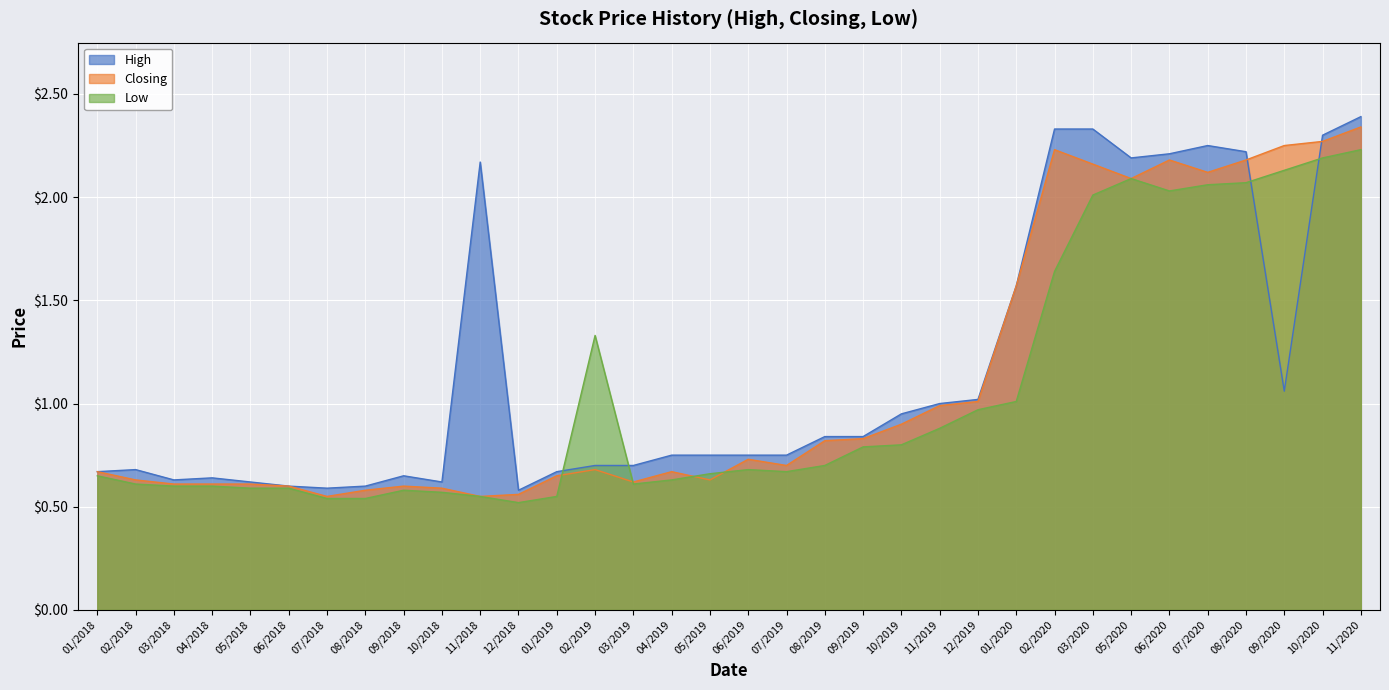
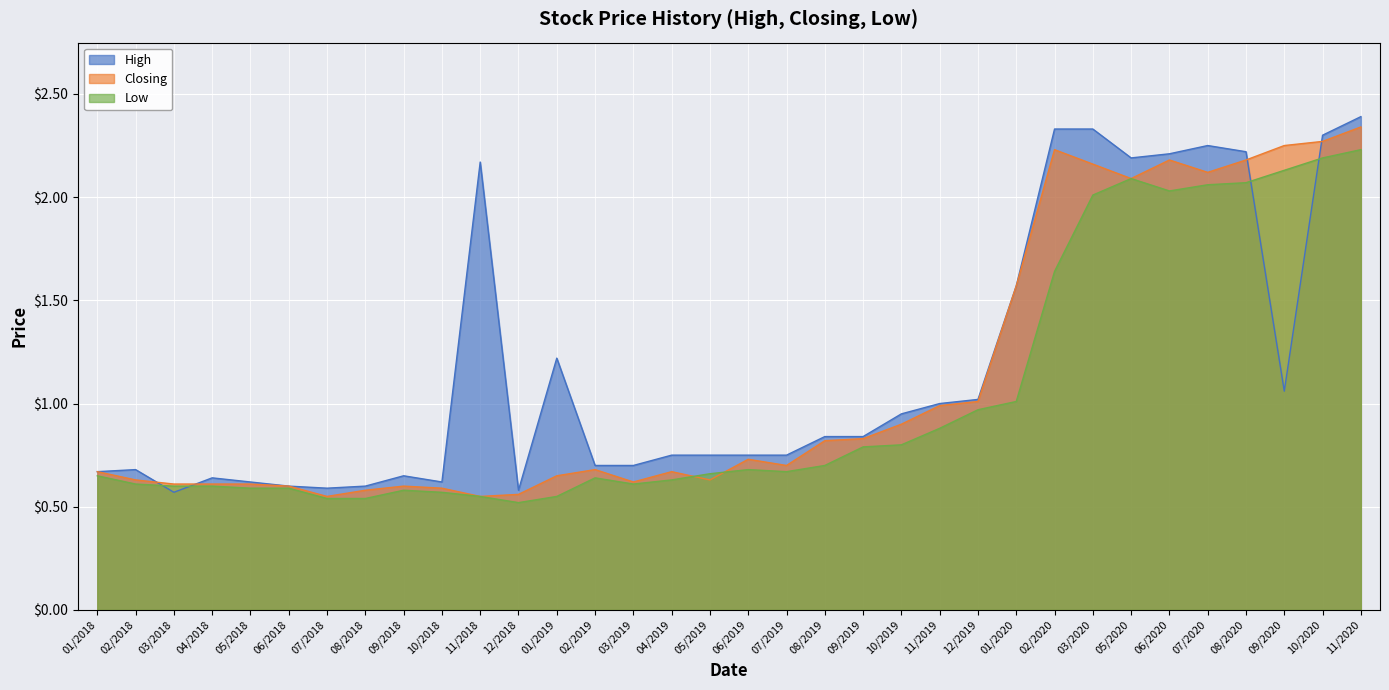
  {
    "High": {
      "02/2018": "$0.68",
-     "03/2018": "$0.63",
+     "03/2018": "$0.57",
      "04/2018": "$0.64",
      "07/2018": "$0.59",
      "08/2018": "$0.60",
      "09/2018": "$0.65",
      "10/2018": "$0.62",
      "11/2018": "$2.17",
      "12/2018": "$0.58",
-     "01/2019": "$0.67",
+     "01/2019": "$1.22",
      "02/2019": "$0.70",
      "03/2019": "$0.70",
      "04/2019": "$0.75",
      "05/2019": "$0.75",
      "06/2019": "$0.75",
      "07/2019": "$0.75",
      "08/2019": "$0.84",
      "10/2019": "$0.95",
      "02/2020": "$2.33",
      "03/2020": "$2.33",
      "05/2020": "$2.19",
      "06/2020": "$2.21",
      "07/2020": "$2.25",
      "08/2020": "$2.22",
      "09/2020": "$1.06",
      "10/2020": "$2.30",
      "11/2020": "$2.39"
    },
    "Closing": {
      "02/2018": "$0.63",
      "08/2018": "$0.58",
      "09/2018": "$0.60",
      "10/2018": "$0.59",
      "12/2018": "$0.56",
      "01/2019": "$0.65",
      "02/2019": "$0.68",
      "04/2019": "$0.67",
      "05/2019": "$0.63",
      "06/2019": "$0.73",
      "07/2019": "$0.70",
      "08/2019": "$0.82",
      "10/2019": "$0.90",
      "02/2020": "$2.23",
      "03/2020": "$2.16",
      "06/2020": "$2.18",
      "07/2020": "$2.12",
      "08/2020": "$2.18",
      "09/2020": "$2.25",
      "10/2020": "$2.27",
      "11/2020": "$2.34"
    },
    "Low": {
      "01/2018": "$0.65",
      "02/2018": "$0.61",
      "05/2018": "$0.59",
      "08/2018": "$0.54",
      "09/2018": "$0.58",
      "10/2018": "$0.57",
      "12/2018": "$0.52",
      "01/2019": "$0.55",
-     "02/2019": "$1.33",
+     "02/2019": "$0.64",
      "04/2019": "$0.63",
      "05/2019": "$0.66",
      "06/2019": "$0.68",
      "07/2019": "$0.67",
      "08/2019": "$0.70",
      "09/2019": "$0.79",
      "10/2019": "$0.80",
      "11/2019": "$0.88",
      "12/2019": "$0.97",
      "01/2020": "$1.01",
      "02/2020": "$1.64",
      "03/2020": "$2.01",
      "06/2020": "$2.03",
      "07/2020": "$2.06",
      "08/2020": "$2.07",
      "09/2020": "$2.13",
      "10/2020": "$2.19",
      "11/2020": "$2.23"
    }
  }
